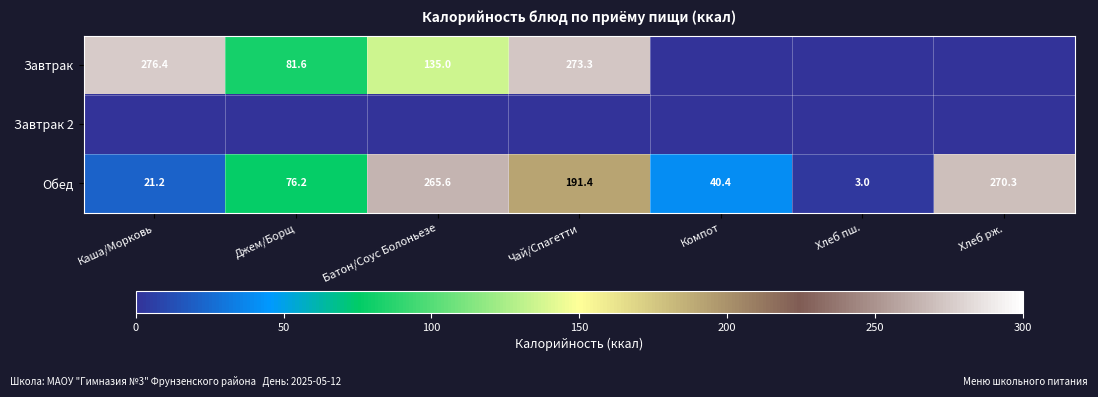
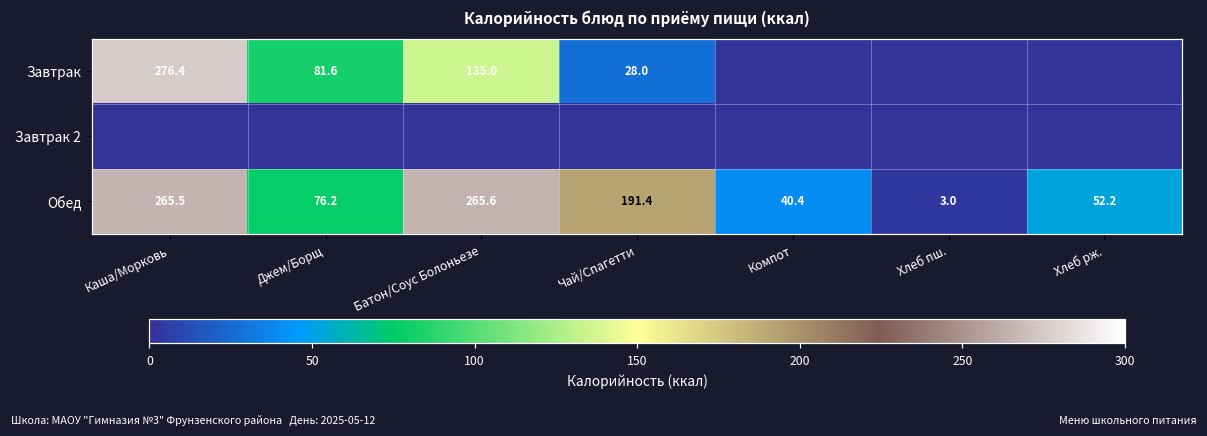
  {
    "Завтрак": {
      "Каша/Морковь": 276.4,
      "Джем/Борщ": 81.6,
      "Батон/Соус Болоньезе": 135.0,
-     "Чай/Спагетти": 273.3
+     "Чай/Спагетти": 28.0
    },
    "Обед": {
-     "Каша/Морковь": 21.2,
+     "Каша/Морковь": 265.5,
      "Джем/Борщ": 76.2,
      "Батон/Соус Болоньезе": 265.6,
      "Чай/Спагетти": 191.4,
      "Компот": 40.4,
      "Хлеб пш.": 3.0,
-     "Хлеб рж.": 270.3
+     "Хлеб рж.": 52.2
    }
  }
